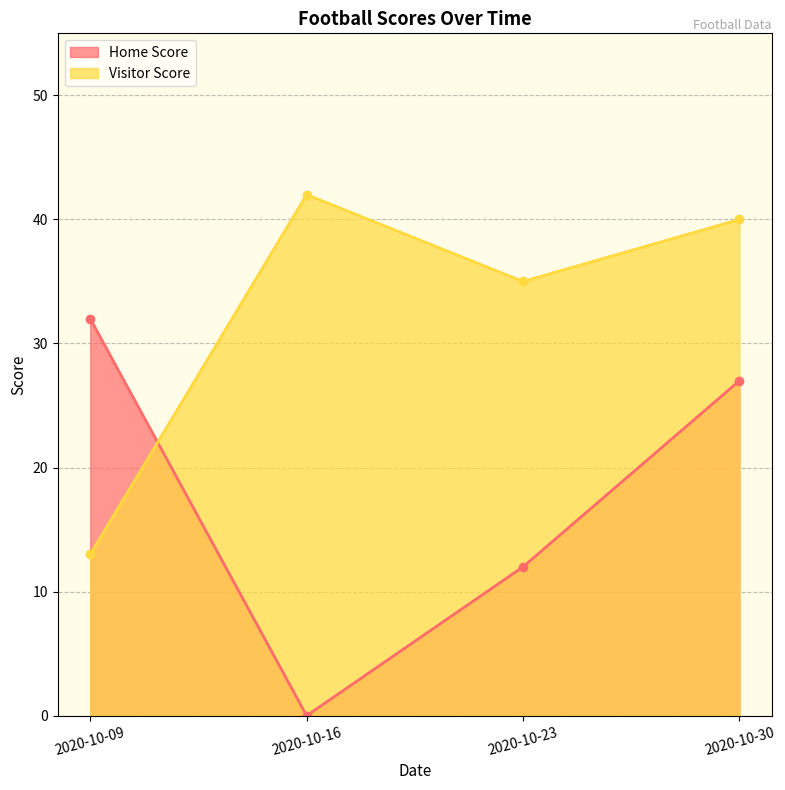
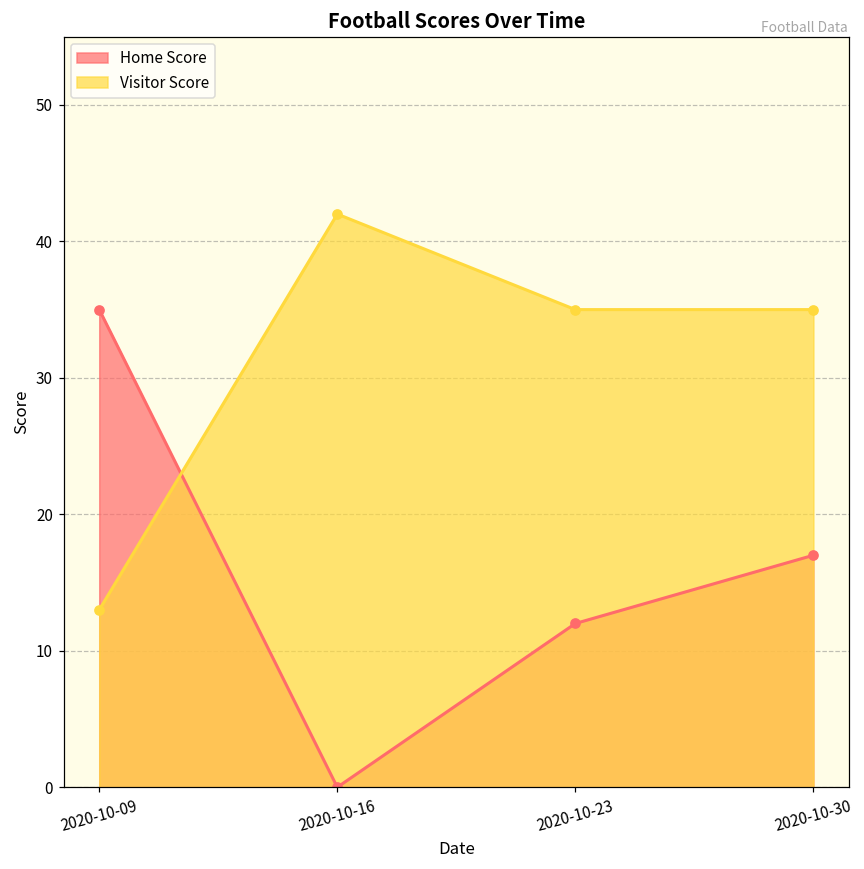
  {
    "Home Score": {
-     "2020-10-09": 32,
+     "2020-10-09": 35,
      "2020-10-16": 0,
      "2020-10-23": 12,
-     "2020-10-30": 27
+     "2020-10-30": 17
    },
    "Visitor Score": {
      "2020-10-09": 13,
      "2020-10-16": 42,
      "2020-10-23": 35,
-     "2020-10-30": 40
+     "2020-10-30": 35
    }
  }
